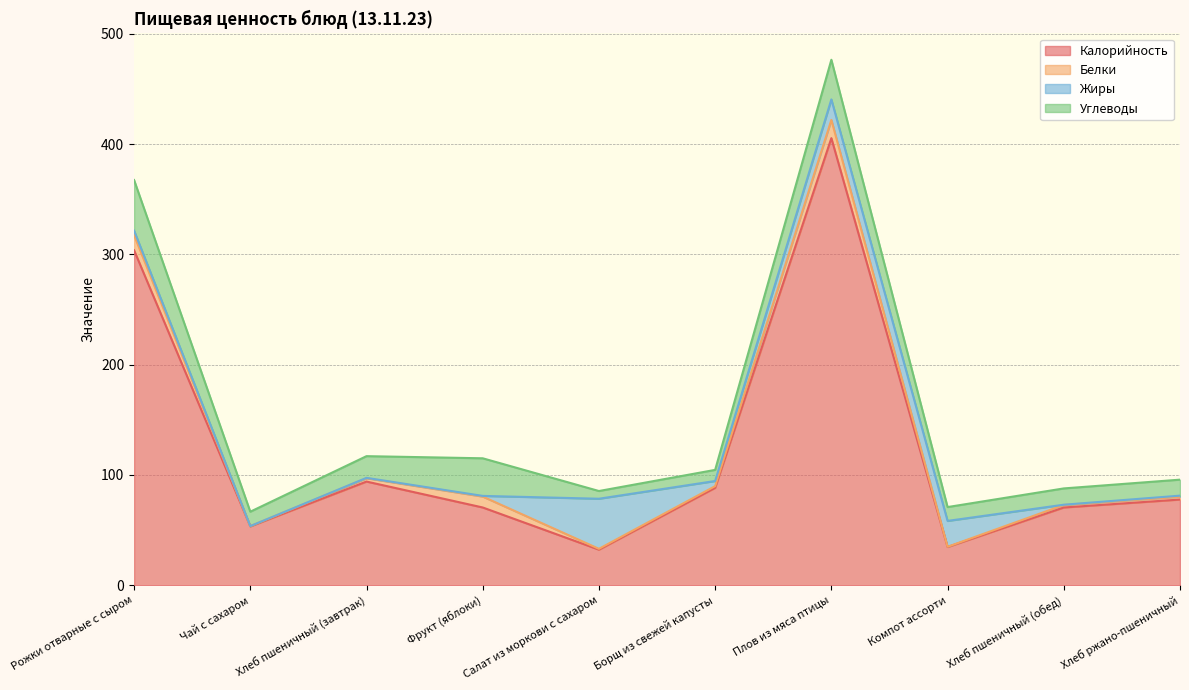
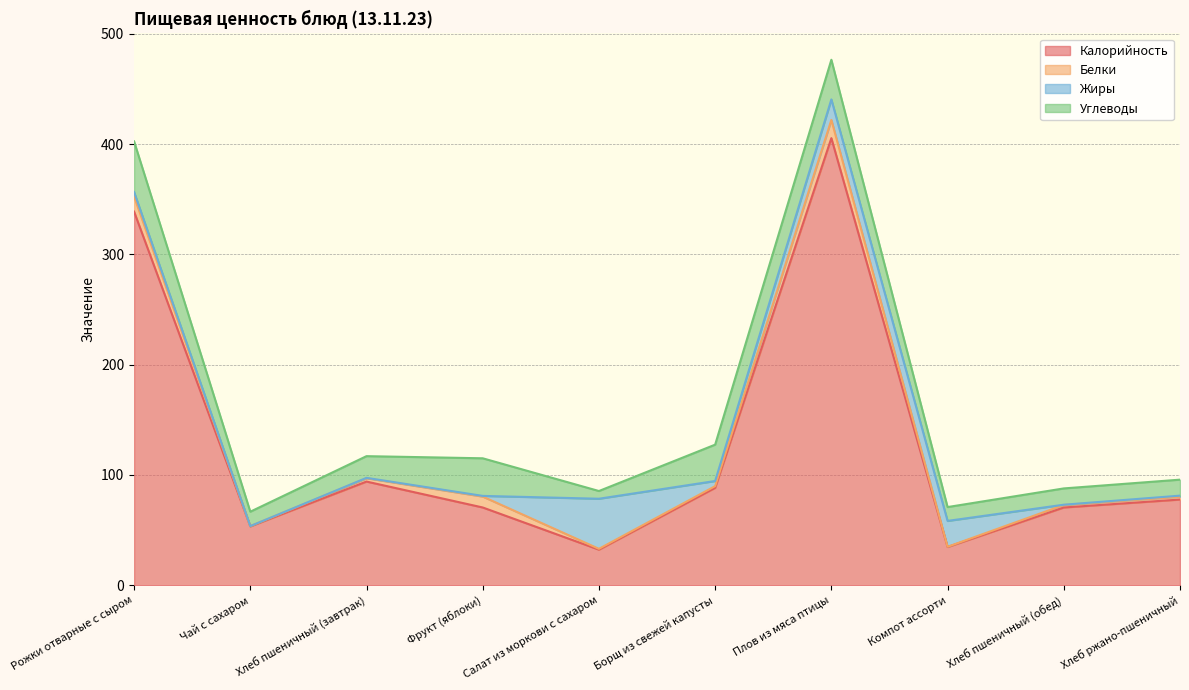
  {
    "Калорийность": {
-     "Рожки отварные с сыром": 304,
+     "Рожки отварные с сыром": 339,
      "Хлеб пшеничный (завтрак)": 94,
      "Фрукт (яблоки)": 71,
      "Плов из мяса птицы": 405,
      "Хлеб ржано-пшеничный": 78
    },
    "Белки": {
      "Рожки отварные с сыром": 14,
      "Плов из мяса птицы": 17
    },
    "Жиры": {
      "Рожки отварные с сыром": 4,
      "Салат из моркови с сахаром": 45,
      "Борщ из свежей капусты": 5,
      "Плов из мяса птицы": 19,
      "Компот ассорти": 23
    },
    "Углеводы": {
      "Рожки отварные с сыром": 46,
      "Чай с сахаром": 13,
      "Хлеб пшеничный (завтрак)": 20,
      "Фрукт (яблоки)": 34,
      "Салат из моркови с сахаром": 7,
-     "Борщ из свежей капусты": 10,
+     "Борщ из свежей капусты": 33,
      "Плов из мяса птицы": 36,
      "Компот ассорти": 13,
      "Хлеб пшеничный (обед)": 15,
      "Хлеб ржано-пшеничный": 14
    }
  }
